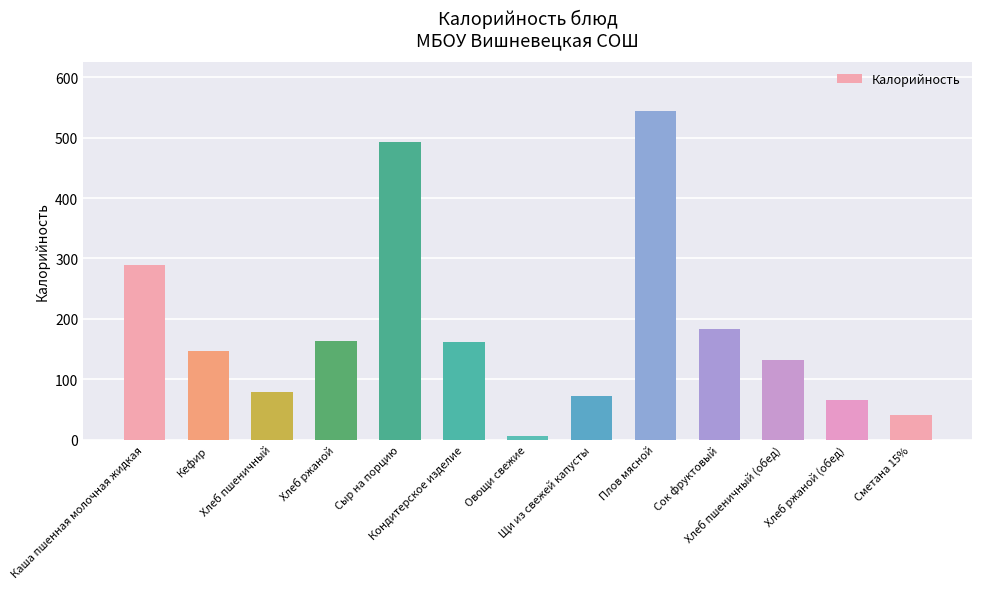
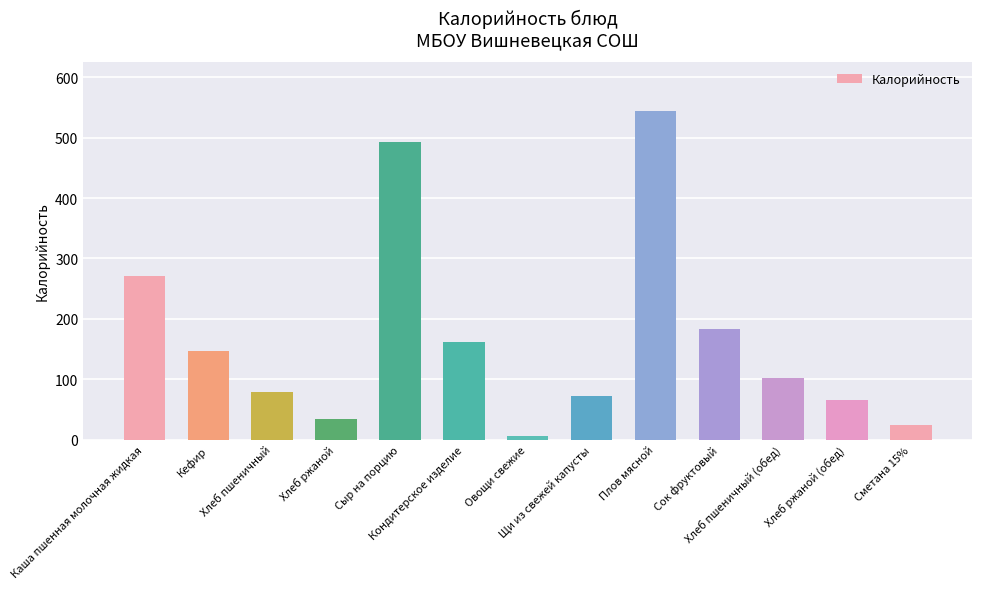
  {
-   "Каша пшенная молочная жидкая": 290,
+   "Каша пшенная молочная жидкая": 270,
    "Кефир": 150,
    "Хлеб пшеничный": 80,
-   "Хлеб ржаной": 160,
+   "Хлеб ржаной": 30,
    "Сыр на порцию": 490,
    "Кондитерское изделие": 160,
    "Овощи свежие": 10,
    "Щи из свежей капусты": 70,
    "Плов мясной": 540,
    "Сок фруктовый": 180,
-   "Хлеб пшеничный (обед)": 130,
+   "Хлеб пшеничный (обед)": 100,
    "Хлеб ржаной (обед)": 70,
-   "Сметана 15%": 40
+   "Сметана 15%": 20
  }
